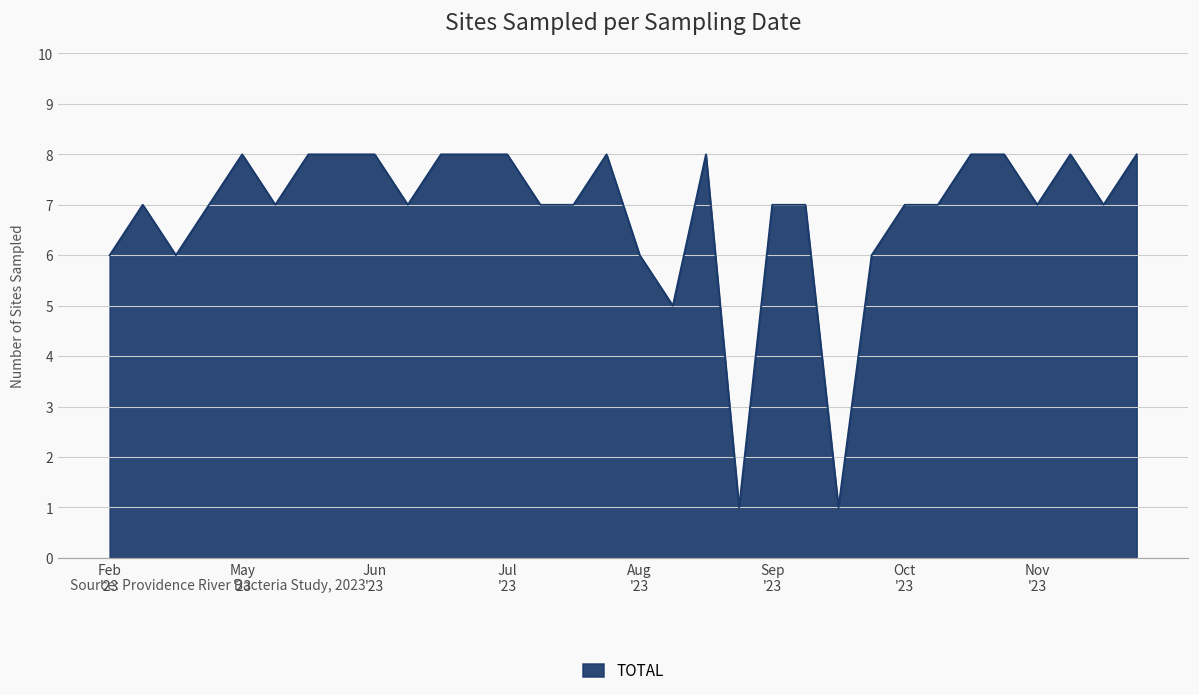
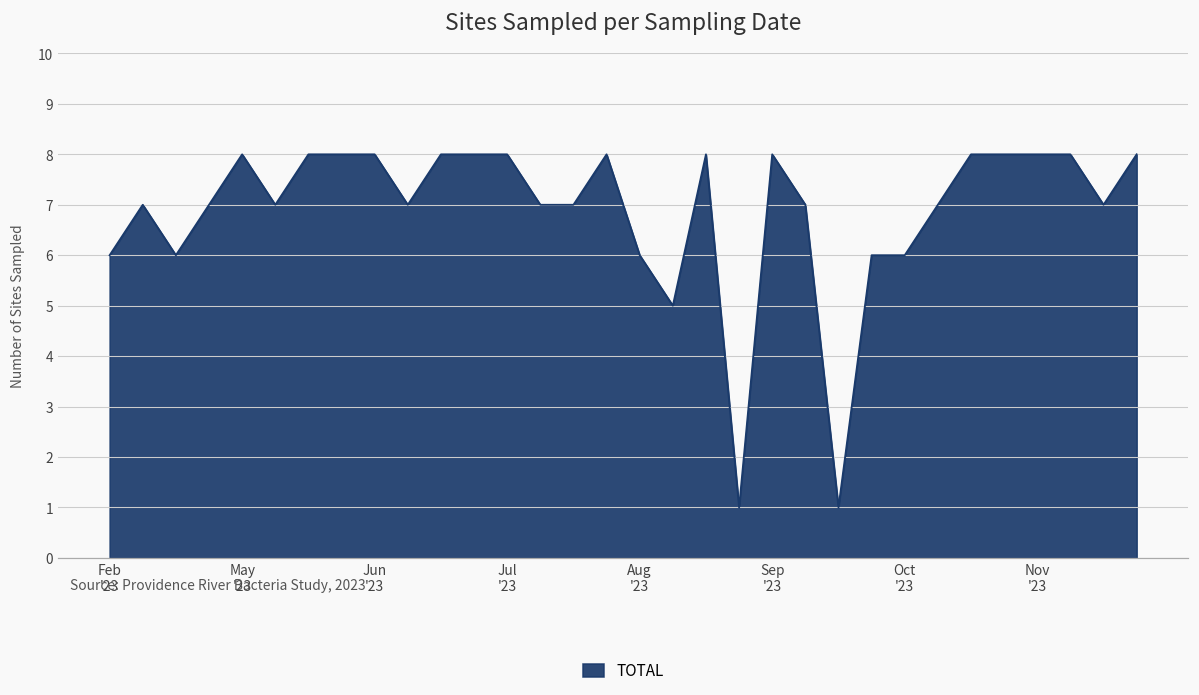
  {
    "Feb '23": 6,
    "May '23": 8,
    "Jun '23": 8,
    "Jul '23": 8,
    "Aug '23": 6,
-   "Sep '23": 7,
-   "Oct '23": 7,
-   "Nov '23": 7
+   "Sep '23": 8,
+   "Oct '23": 6,
+   "Nov '23": 8
  }
